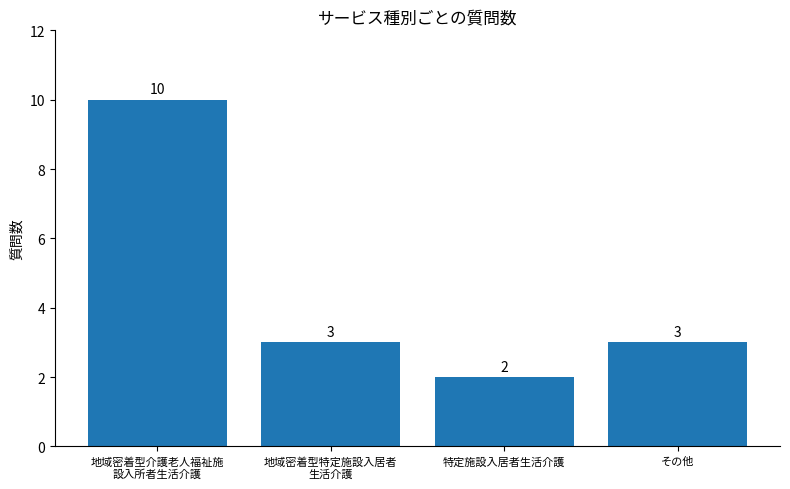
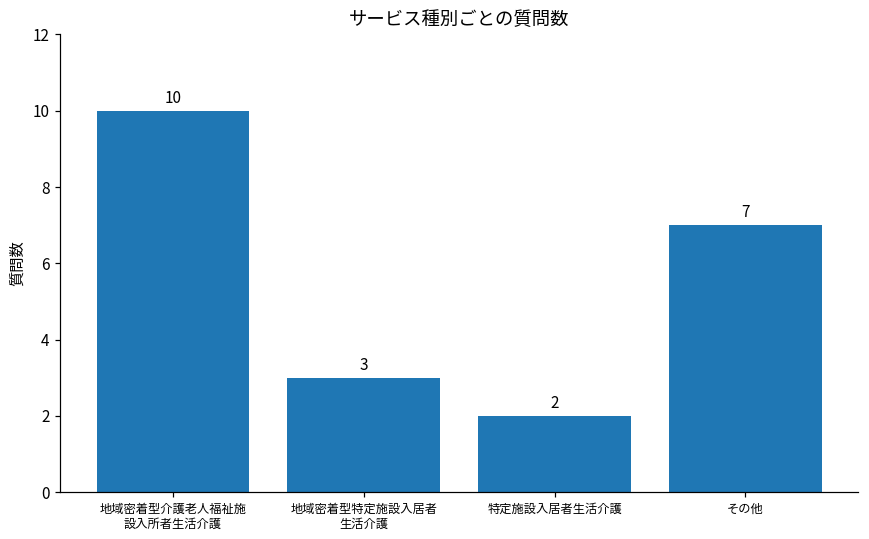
  {
    "地域密着型介護老人福祉施 設入所者生活介護": 10,
    "地域密着型特定施設入居者 生活介護": 3,
    "特定施設入居者生活介護": 2,
-   "その他": 3
+   "その他": 7
  }
